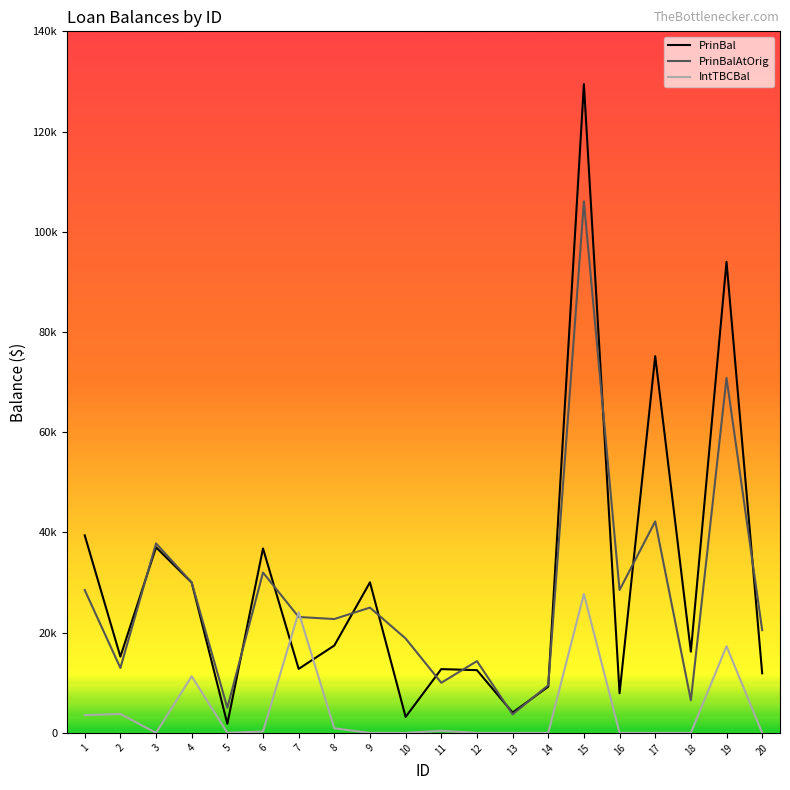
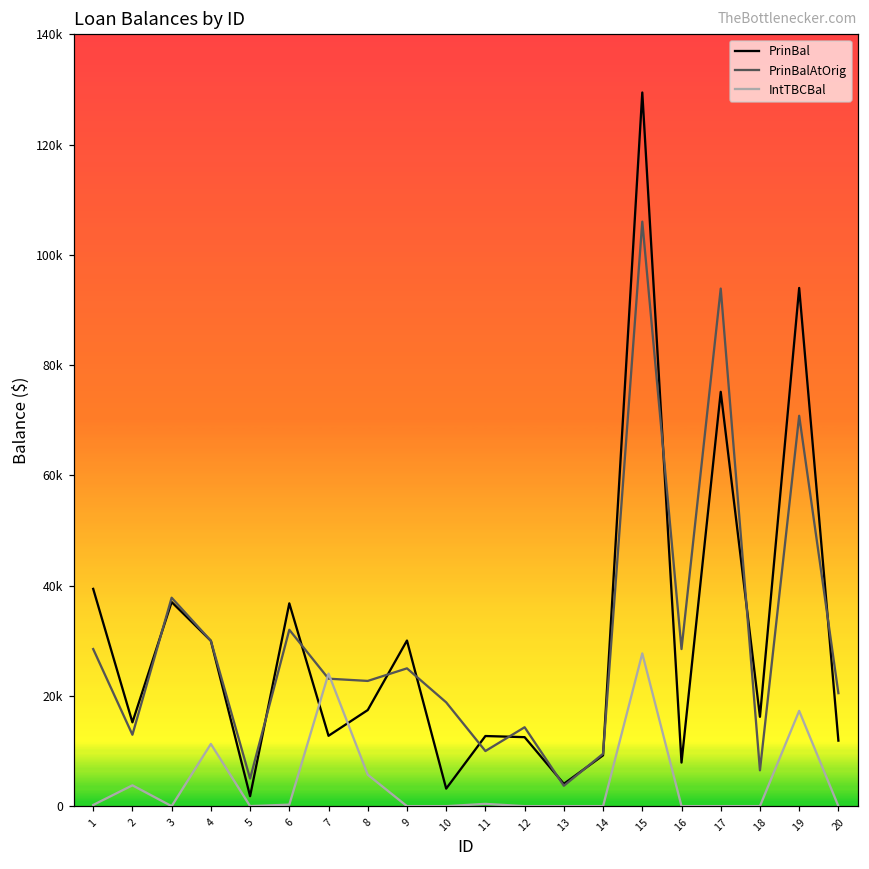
  {
    "PrinBal": {
      "1": 39000,
      "2": 15000,
      "3": 37000,
      "5": 2000,
      "6": 37000,
      "7": 13000,
      "8": 17000,
      "9": 30000,
      "10": 3000,
      "11": 13000,
      "12": 13000,
      "15": 129000,
      "16": 8000,
      "17": 75000,
      "18": 16000,
      "19": 94000,
      "20": 12000
    },
    "PrinBalAtOrig": {
      "1": 29000,
      "2": 13000,
      "3": 38000,
      "5": 5000,
      "6": 32000,
      "7": 23000,
      "8": 23000,
      "9": 25000,
      "10": 19000,
      "11": 10000,
      "12": 14000,
      "15": 106000,
      "16": 29000,
-     "17": 42000,
+     "17": 94000,
      "18": 7000,
      "19": 71000,
      "20": 21000
    },
    "IntTBCBal": {
-     "1": 4000,
+     "1": 0,
      "2": 4000,
      "3": 0,
      "4": 11000,
      "5": 0,
      "6": 0,
      "7": 24000,
-     "8": 1000,
+     "8": 6000,
      "9": 0,
      "10": 0,
      "11": 0,
      "12": 0,
      "13": 0,
      "14": 0,
      "15": 28000,
      "16": 0,
      "17": 0,
      "18": 0,
      "19": 17000,
      "20": 0
    }
  }
